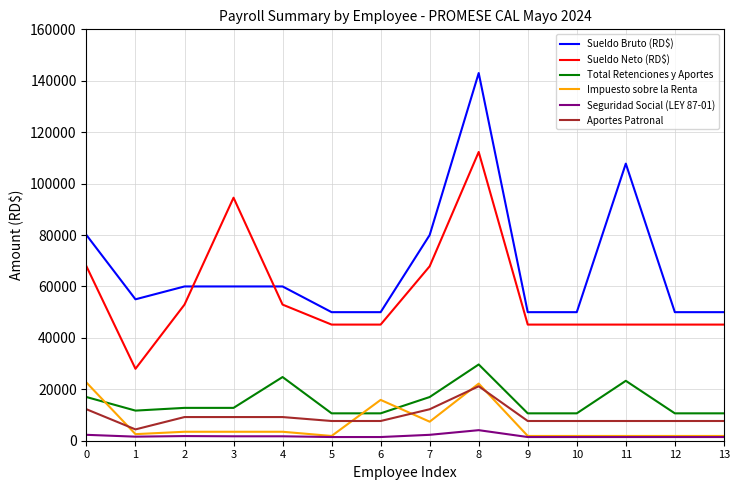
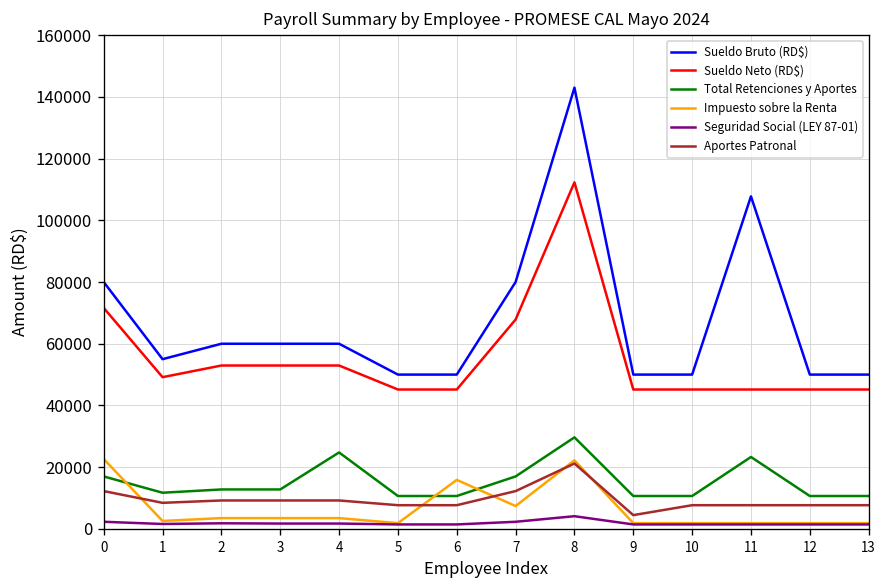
  {
    "Sueldo Bruto (RD$)": {
      "0": 80000,
      "1": 55000,
      "2": 60000,
      "3": 60000,
      "4": 60000,
      "5": 50000,
      "6": 50000,
      "7": 80000,
      "8": 143000,
      "9": 50000,
      "10": 50000,
      "11": 108000,
      "12": 50000,
      "13": 50000
    },
    "Sueldo Neto (RD$)": {
-     "0": 68000,
-     "1": 28000,
+     "0": 72000,
+     "1": 49000,
      "2": 53000,
-     "3": 95000,
+     "3": 53000,
      "4": 53000,
      "5": 45000,
      "6": 45000,
      "7": 68000,
      "8": 112000,
      "9": 45000,
      "10": 45000,
      "11": 45000,
      "12": 45000,
      "13": 45000
    },
    "Total Retenciones y Aportes": {
      "0": 17000,
      "1": 12000,
      "2": 13000,
      "3": 13000,
      "4": 25000,
      "5": 11000,
      "6": 11000,
      "7": 17000,
      "8": 30000,
      "9": 11000,
      "10": 11000,
      "11": 23000,
      "12": 11000,
      "13": 11000
    },
    "Impuesto sobre la Renta": {
      "0": 23000,
      "1": 3000,
      "2": 3000,
      "3": 3000,
      "4": 3000,
      "6": 16000,
      "7": 7000,
      "8": 22000
    },
    "Seguridad Social (LEY 87-01)": {
      "0": 2000,
      "1": 2000,
      "2": 2000,
      "3": 2000,
      "4": 2000,
      "6": 1000,
      "7": 2000,
      "8": 4000
    },
    "Aportes Patronal": {
      "0": 12000,
-     "1": 4000,
+     "1": 8000,
      "2": 9000,
      "3": 9000,
      "4": 9000,
      "5": 8000,
      "6": 8000,
      "7": 12000,
      "8": 21000,
-     "9": 8000,
+     "9": 4000,
      "10": 8000,
      "11": 8000,
      "12": 8000,
      "13": 8000
    }
  }
